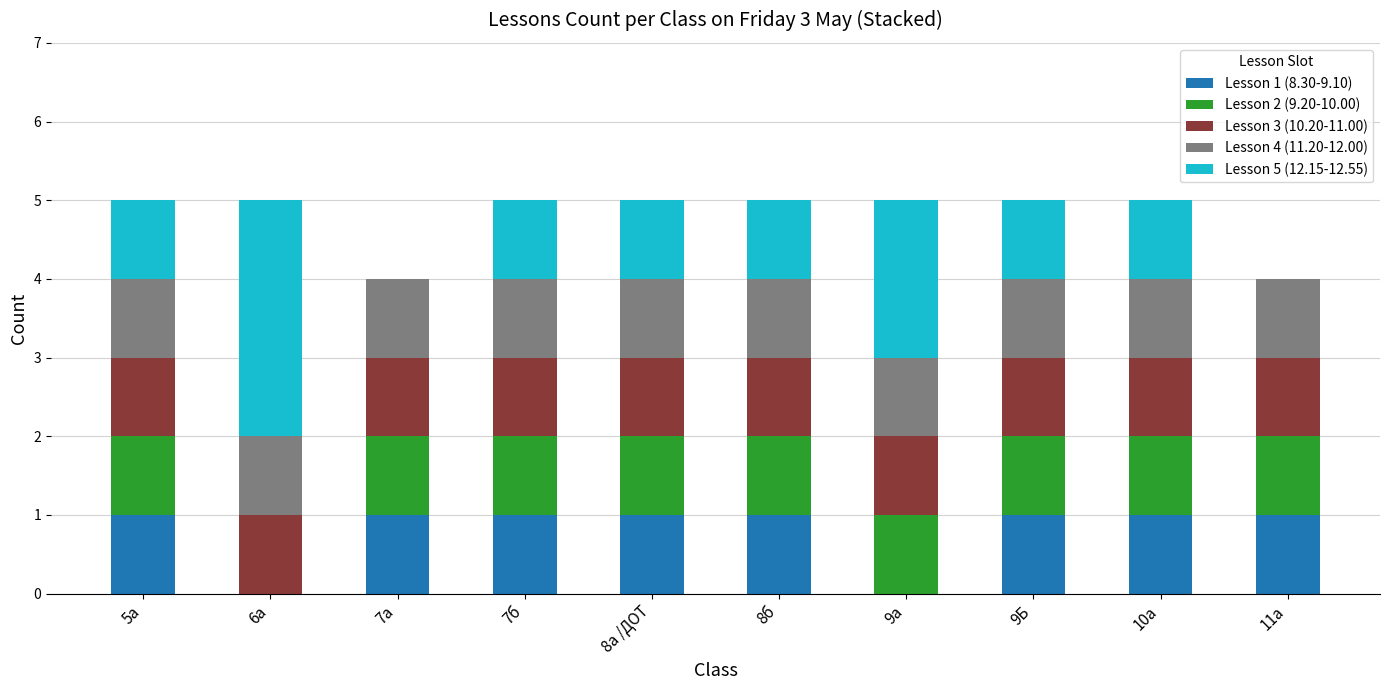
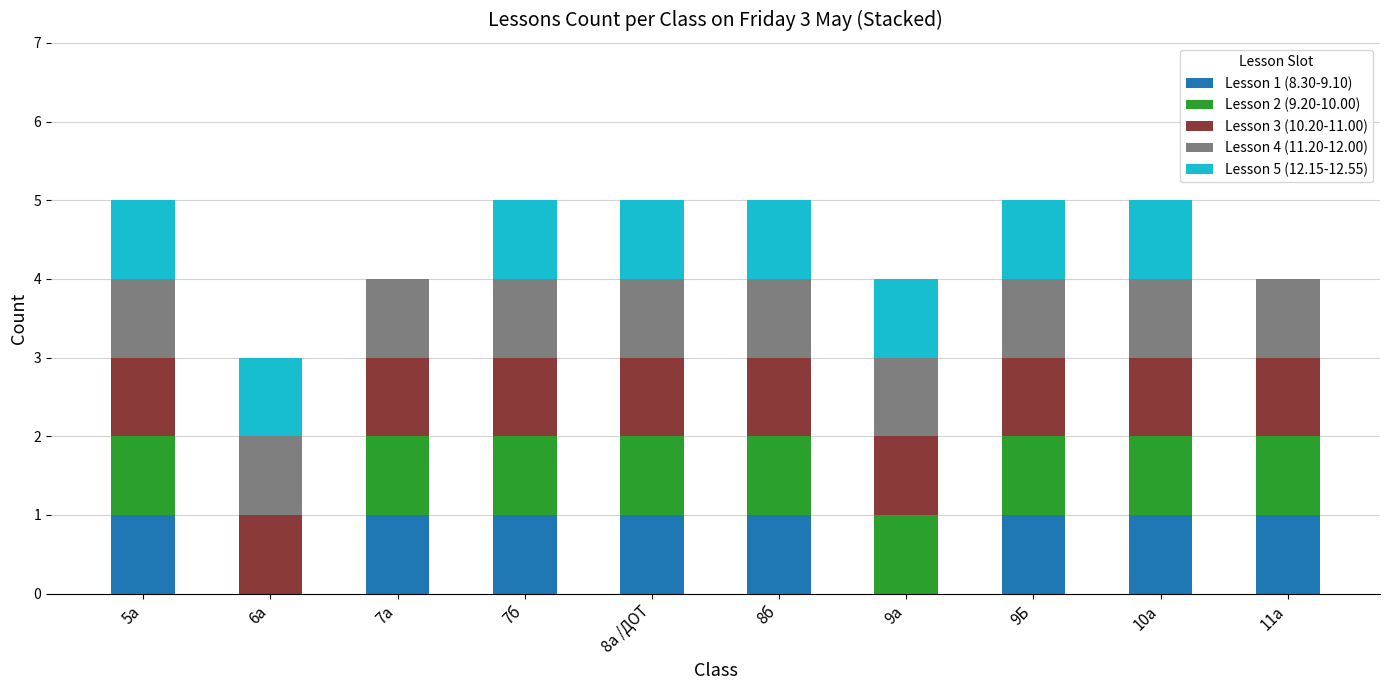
  {
    "Lesson 1 (8.30-9.10)": {
      "5а": 1,
      "6а": 0,
      "7а": 1,
      "7б": 1,
      "8а /ДОТ": 1,
      "8б": 1,
      "9а": 0,
      "9Б": 1,
      "10а": 1,
      "11а": 1
    },
    "Lesson 2 (9.20-10.00)": {
      "5а": 1,
      "6а": 0,
      "7а": 1,
      "7б": 1,
      "8а /ДОТ": 1,
      "8б": 1,
      "9а": 1,
      "9Б": 1,
      "10а": 1,
      "11а": 1
    },
    "Lesson 3 (10.20-11.00)": {
      "5а": 1,
      "6а": 1,
      "7а": 1,
      "7б": 1,
      "8а /ДОТ": 1,
      "8б": 1,
      "9а": 1,
      "9Б": 1,
      "10а": 1,
      "11а": 1
    },
    "Lesson 4 (11.20-12.00)": {
      "5а": 1,
      "6а": 1,
      "7а": 1,
      "7б": 1,
      "8а /ДОТ": 1,
      "8б": 1,
      "9а": 1,
      "9Б": 1,
      "10а": 1,
      "11а": 1
    },
    "Lesson 5 (12.15-12.55)": {
      "5а": 1,
-     "6а": 3,
+     "6а": 1,
      "7а": 0,
      "7б": 1,
      "8а /ДОТ": 1,
      "8б": 1,
-     "9а": 2,
+     "9а": 1,
      "9Б": 1,
      "10а": 1,
      "11а": 0
    }
  }
